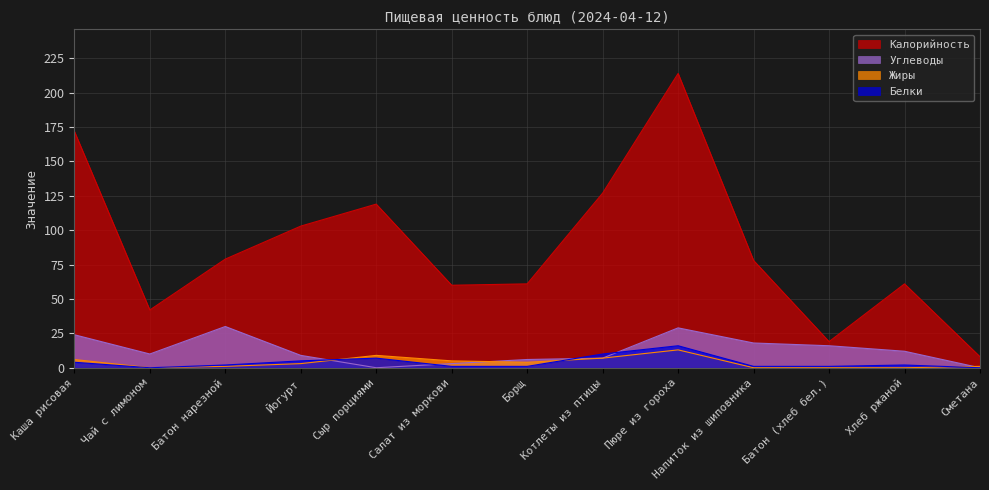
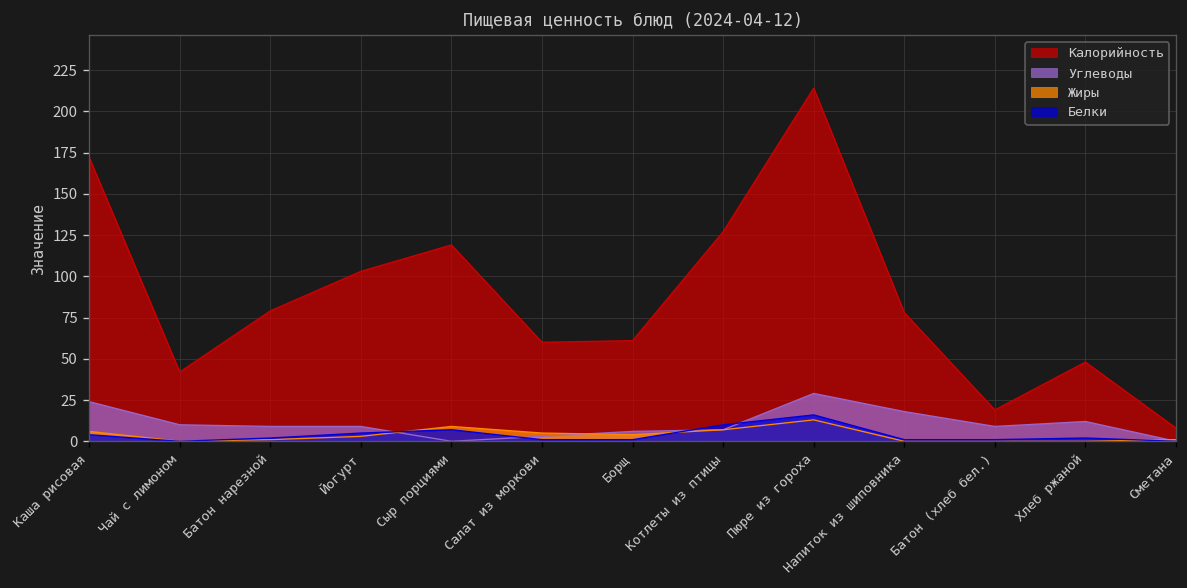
  {
    "Калорийность": {
      "Каша рисовая": 172,
      "Чай с лимоном": 42,
      "Батон нарезной": 79,
      "Йогурт": 103,
      "Сыр порциями": 119,
      "Салат из моркови": 60,
      "Борщ": 61,
      "Котлеты из птицы": 127,
      "Пюре из гороха": 214,
      "Напиток из шиповника": 78,
      "Батон (хлеб бел.)": 19,
-     "Хлеб ржаной": 61,
+     "Хлеб ржаной": 48,
      "Сметана": 8
    },
    "Углеводы": {
      "Каша рисовая": 24,
      "Чай с лимоном": 10,
-     "Батон нарезной": 30,
+     "Батон нарезной": 9,
      "Йогурт": 9,
      "Сыр порциями": 0,
      "Салат из моркови": 3,
      "Борщ": 6,
      "Пюре из гороха": 29,
      "Напиток из шиповника": 18,
-     "Батон (хлеб бел.)": 16,
+     "Батон (хлеб бел.)": 9,
      "Хлеб ржаной": 12
    },
    "Жиры": {
      "Каша рисовая": 6,
      "Йогурт": 3,
      "Сыр порциями": 9,
      "Салат из моркови": 5,
      "Борщ": 4,
      "Пюре из гороха": 13,
      "Хлеб ржаной": 0
    },
    "Белки": {
      "Каша рисовая": 4,
      "Йогурт": 5,
      "Сыр порциями": 7,
      "Салат из моркови": 1,
      "Борщ": 1,
      "Котлеты из птицы": 10,
      "Пюре из гороха": 16,
      "Хлеб ржаной": 2
    }
  }
